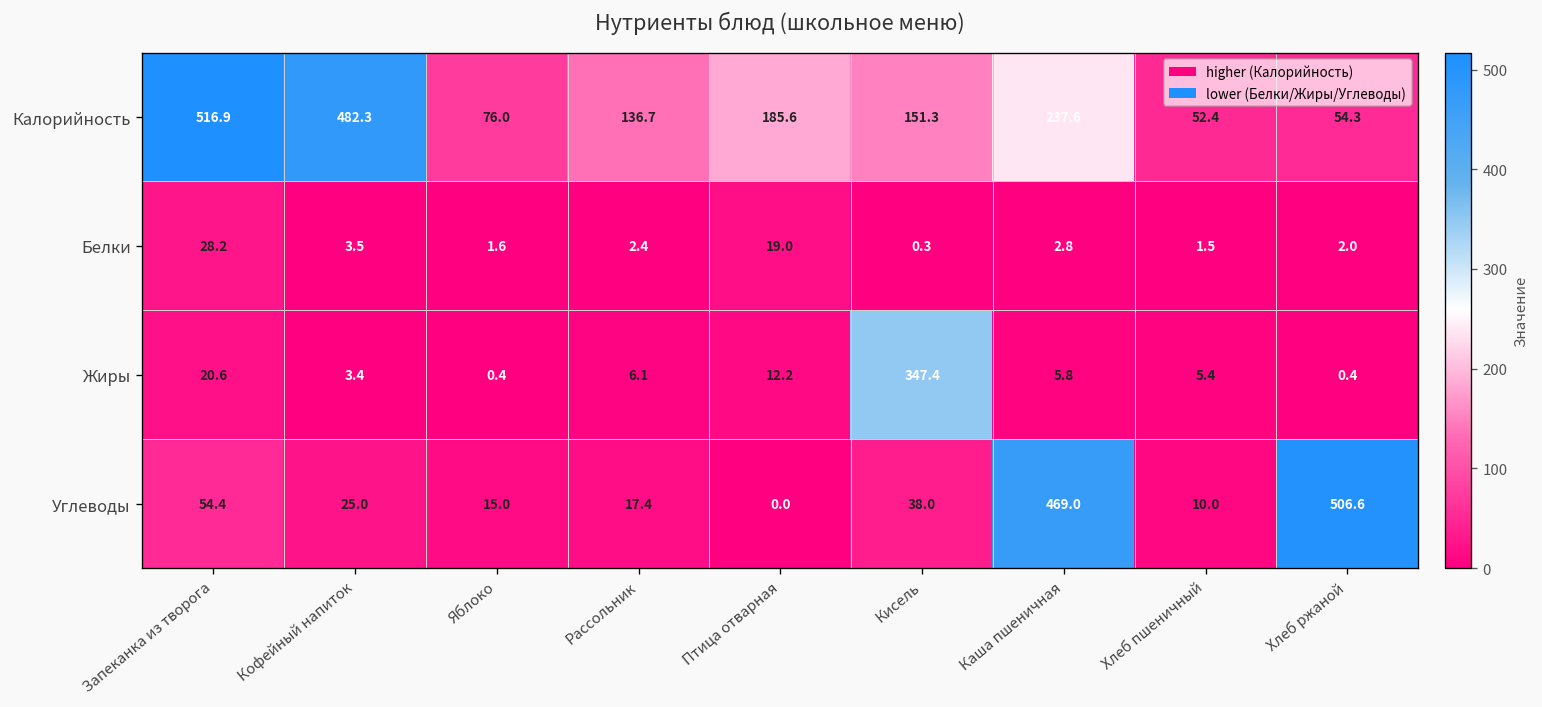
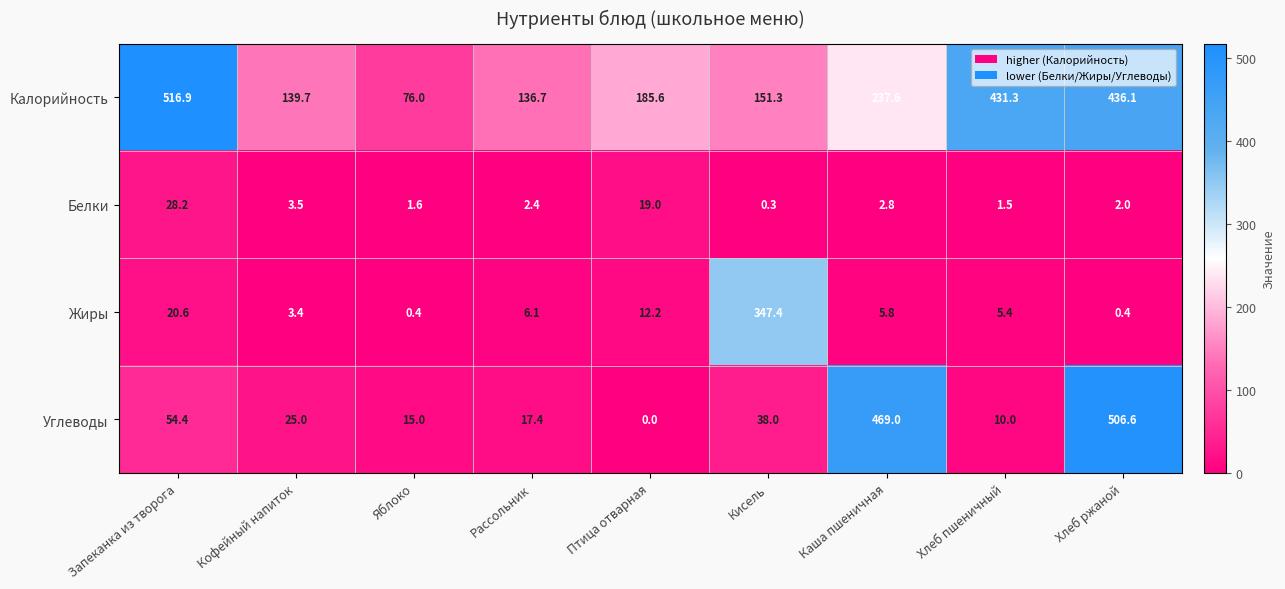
  {
    "Калорийность": {
      "Запеканка из творога": 516.9,
-     "Кофейный напиток": 482.3,
+     "Кофейный напиток": 139.7,
      "Яблоко": 76.0,
      "Рассольник": 136.7,
      "Птица отварная": 185.6,
      "Кисель": 151.3,
-     "Хлеб пшеничный": 52.4,
-     "Хлеб ржаной": 54.3
+     "Хлеб пшеничный": 431.3,
+     "Хлеб ржаной": 436.1
    },
    "Белки": {
      "Запеканка из творога": 28.2,
      "Кофейный напиток": 3.5,
      "Яблоко": 1.6,
      "Рассольник": 2.4,
      "Птица отварная": 19.0,
      "Кисель": 0.3,
      "Каша пшеничная": 2.8,
      "Хлеб пшеничный": 1.5,
      "Хлеб ржаной": 2.0
    },
    "Жиры": {
      "Запеканка из творога": 20.6,
      "Кофейный напиток": 3.4,
      "Яблоко": 0.4,
      "Рассольник": 6.1,
      "Птица отварная": 12.2,
      "Кисель": 347.4,
      "Каша пшеничная": 5.8,
      "Хлеб пшеничный": 5.4,
      "Хлеб ржаной": 0.4
    },
    "Углеводы": {
      "Запеканка из творога": 54.4,
      "Кофейный напиток": 25.0,
      "Яблоко": 15.0,
      "Рассольник": 17.4,
      "Птица отварная": 0.0,
      "Кисель": 38.0,
      "Каша пшеничная": 469.0,
      "Хлеб пшеничный": 10.0,
      "Хлеб ржаной": 506.6
    }
  }
